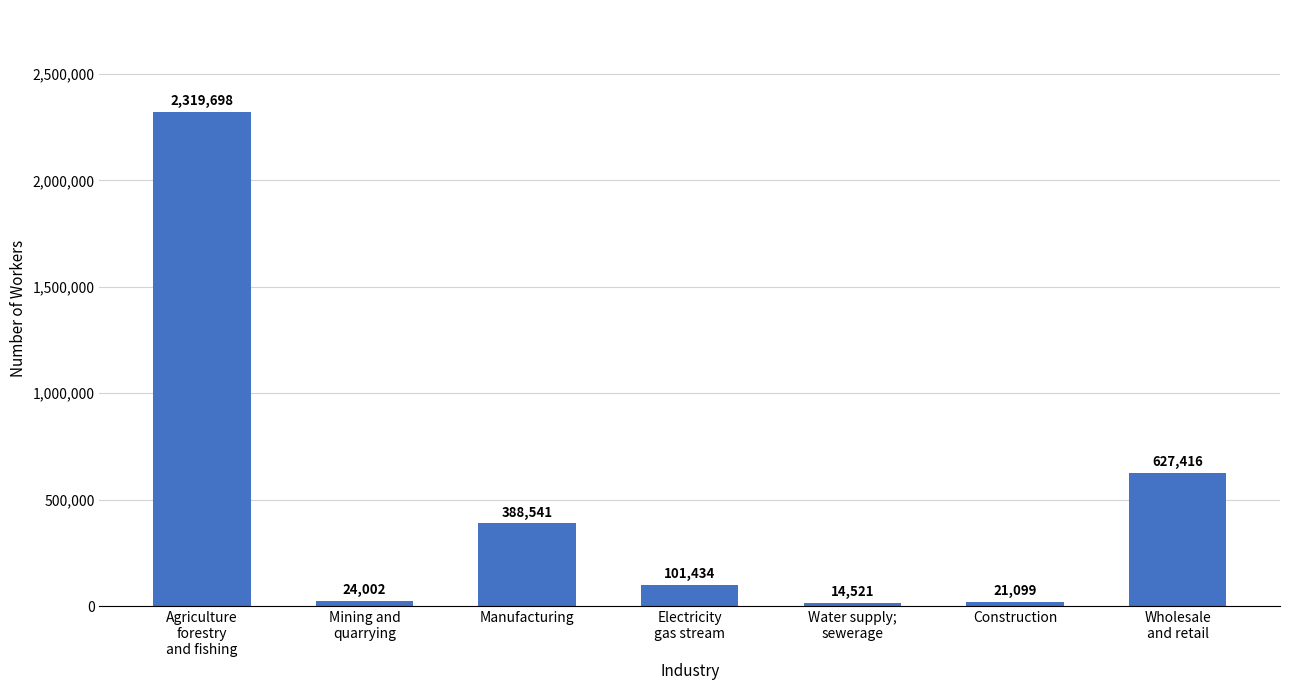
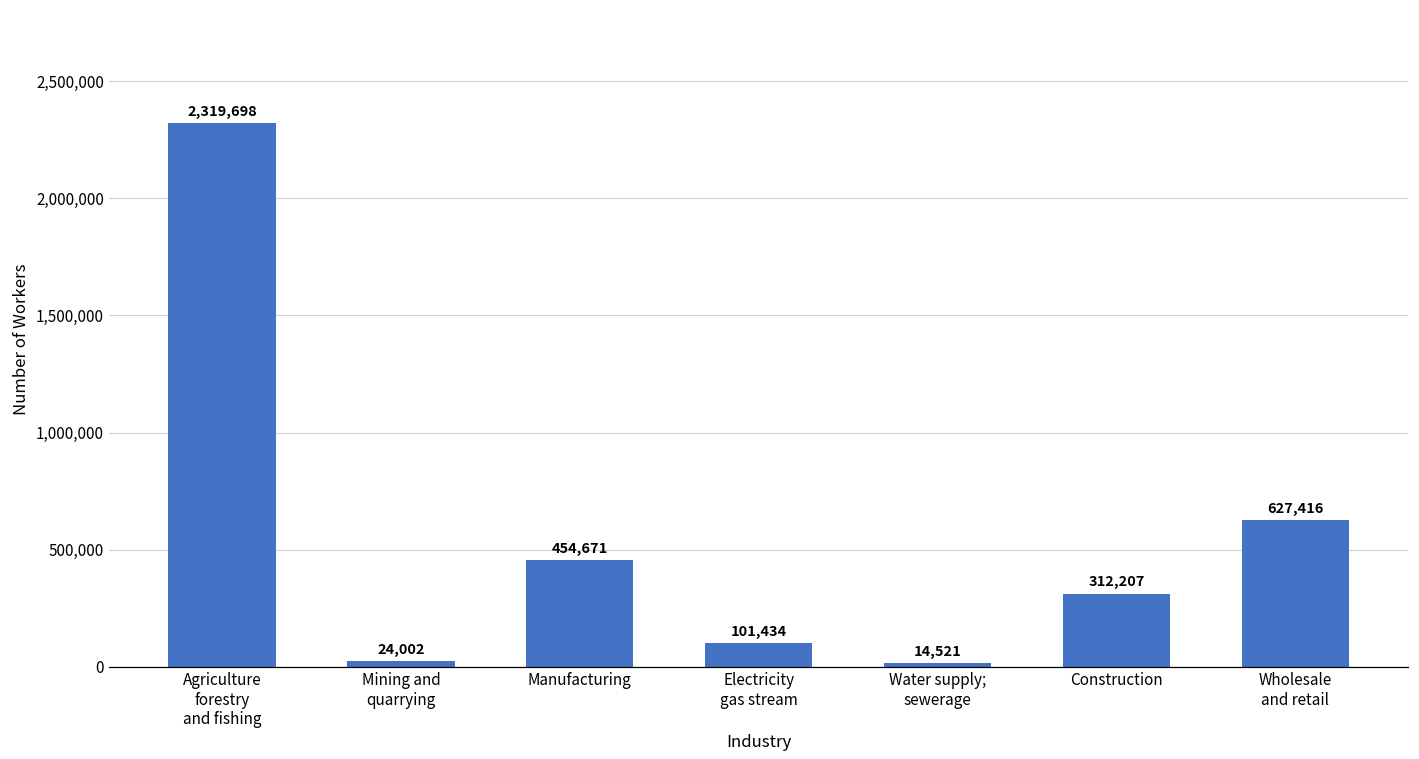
  {
    "Agriculture forestry and fishing": "2,319,698",
    "Mining and quarrying": "24,002",
-   "Manufacturing": "388,541",
+   "Manufacturing": "454,671",
    "Electricity gas stream": "101,434",
    "Water supply; sewerage": "14,521",
-   "Construction": "21,099",
+   "Construction": "312,207",
    "Wholesale and retail": "627,416"
  }
